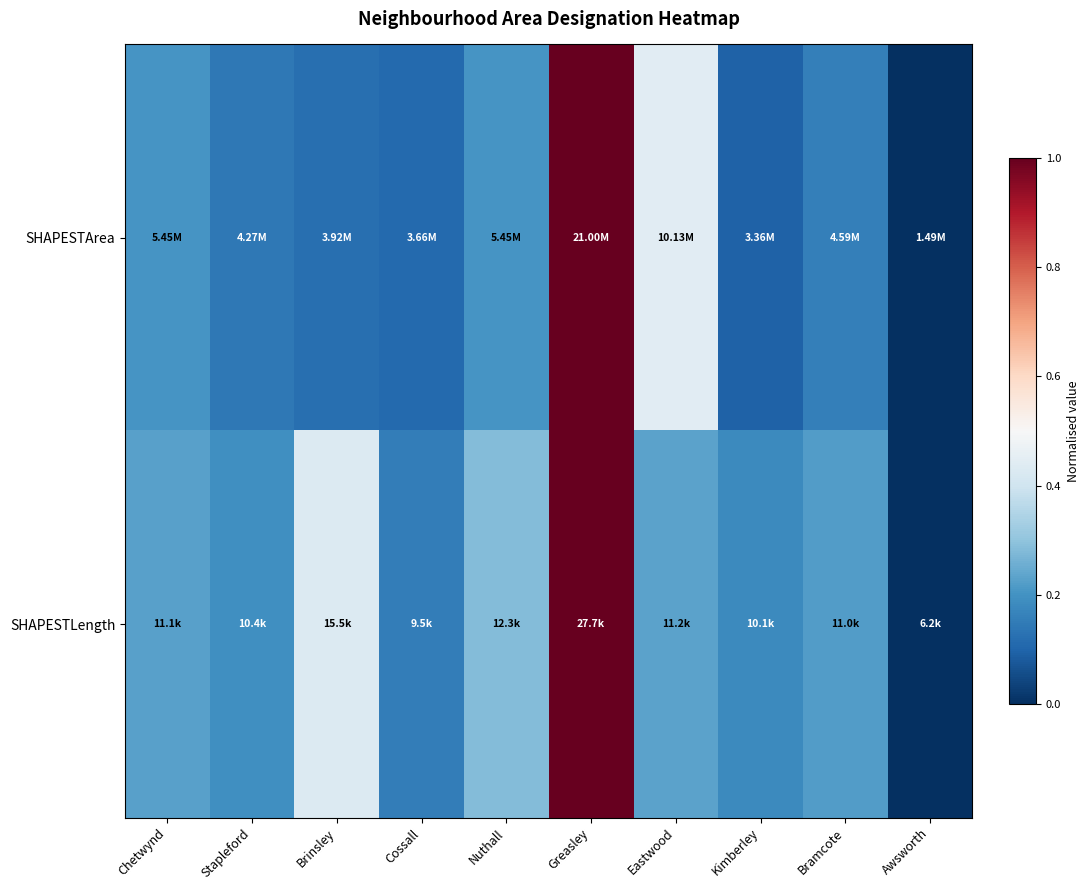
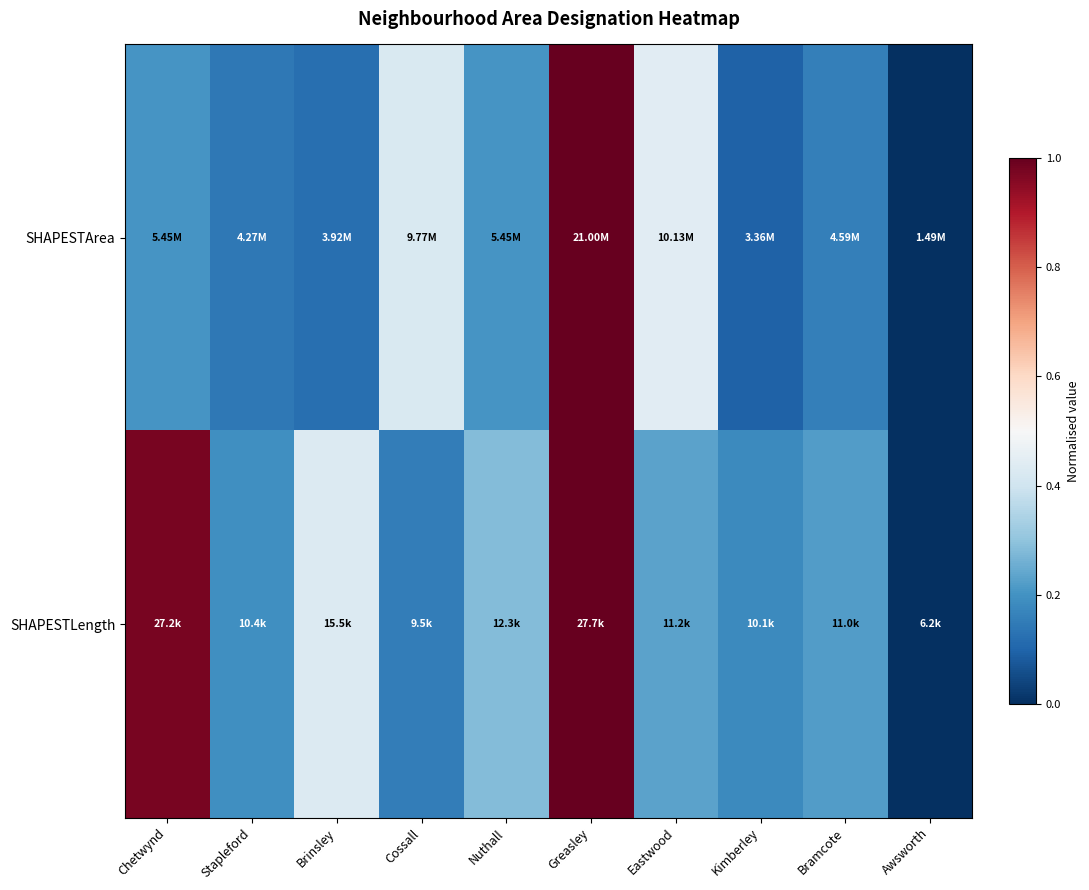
  {
    "SHAPESTArea": {
      "Chetwynd": "5.45M",
      "Stapleford": "4.27M",
      "Brinsley": "3.92M",
-     "Cossall": "3.66M",
+     "Cossall": "9.77M",
      "Nuthall": "5.45M",
      "Greasley": "21.00M",
      "Eastwood": "10.13M",
      "Kimberley": "3.36M",
      "Bramcote": "4.59M",
      "Awsworth": "1.49M"
    },
    "SHAPESTLength": {
-     "Chetwynd": "11.1k",
+     "Chetwynd": "27.2k",
      "Stapleford": "10.4k",
      "Brinsley": "15.5k",
      "Cossall": "9.5k",
      "Nuthall": "12.3k",
      "Greasley": "27.7k",
      "Eastwood": "11.2k",
      "Kimberley": "10.1k",
      "Bramcote": "11.0k",
      "Awsworth": "6.2k"
    }
  }
